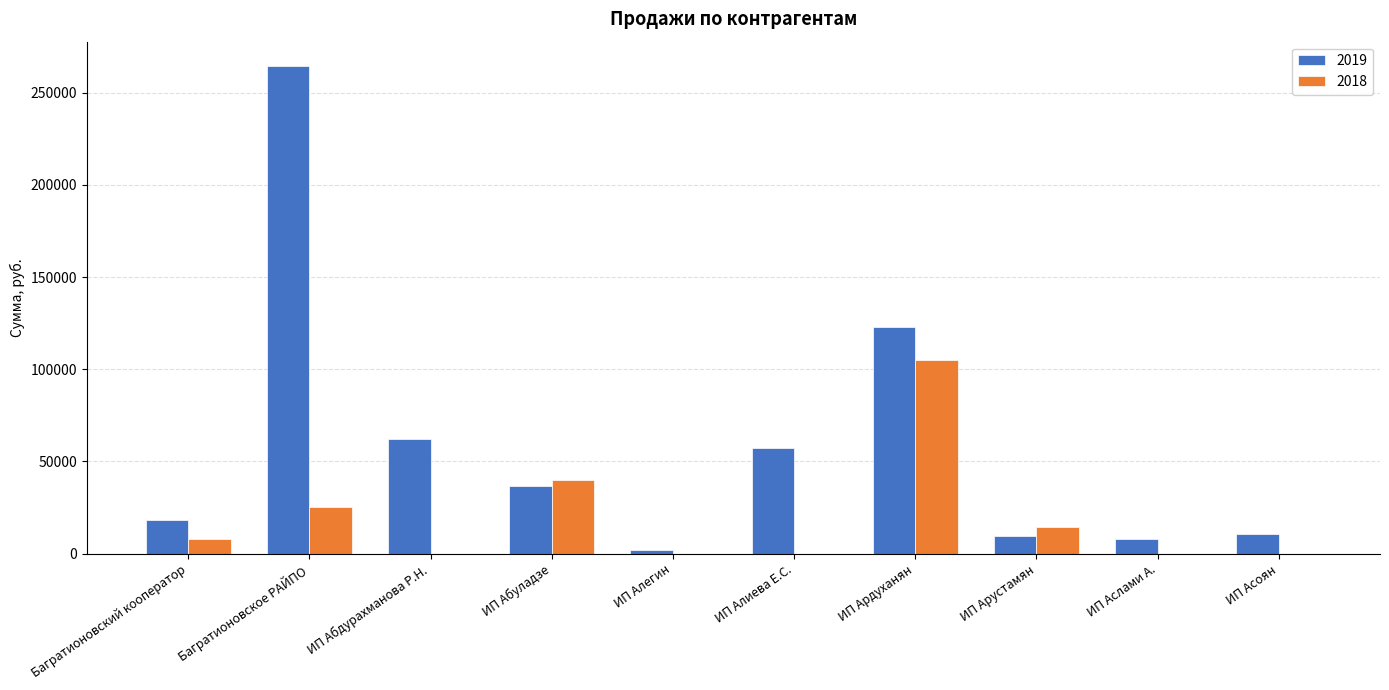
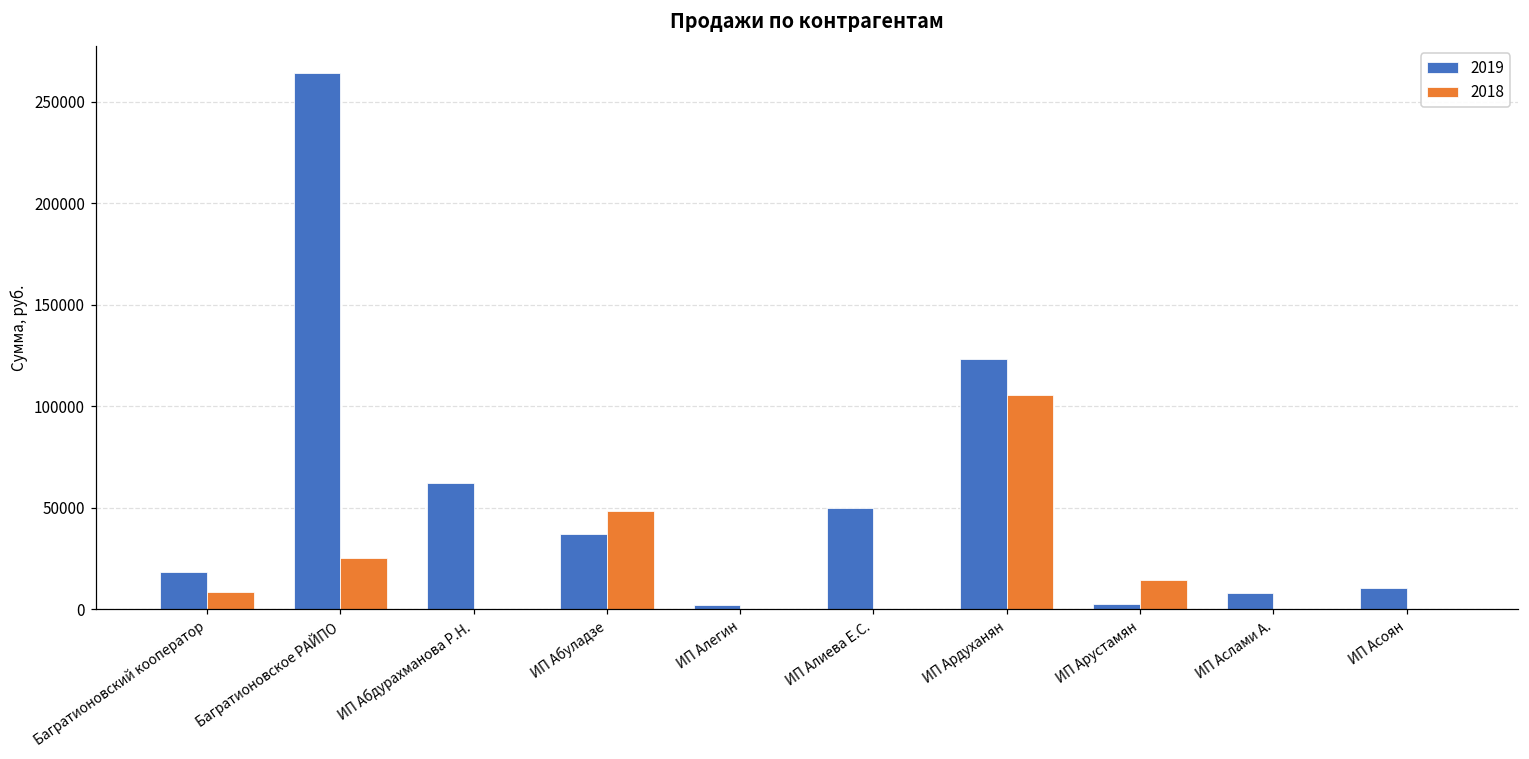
  {
    "2019": {
      "Багратионовский кооператор": 18000,
      "Багратионовское РАЙПО": 264000,
      "ИП Абдурахманова Р.Н.": 62000,
      "ИП Абуладзе": 37000,
      "ИП Алегин": 2000,
-     "ИП Алиева Е.С.": 57000,
+     "ИП Алиева Е.С.": 50000,
      "ИП Ардуханян": 123000,
-     "ИП Арустамян": 10000,
+     "ИП Арустамян": 2000,
      "ИП Аслами А.": 8000,
      "ИП Асоян": 11000
    },
    "2018": {
      "Багратионовский кооператор": 8000,
      "Багратионовское РАЙПО": 25000,
      "ИП Абдурахманова Р.Н.": 0,
-     "ИП Абуладзе": 40000,
+     "ИП Абуладзе": 48000,
      "ИП Алегин": 0,
      "ИП Алиева Е.С.": 0,
      "ИП Ардуханян": 105000,
      "ИП Арустамян": 14000,
      "ИП Аслами А.": 0,
      "ИП Асоян": 0
    }
  }
